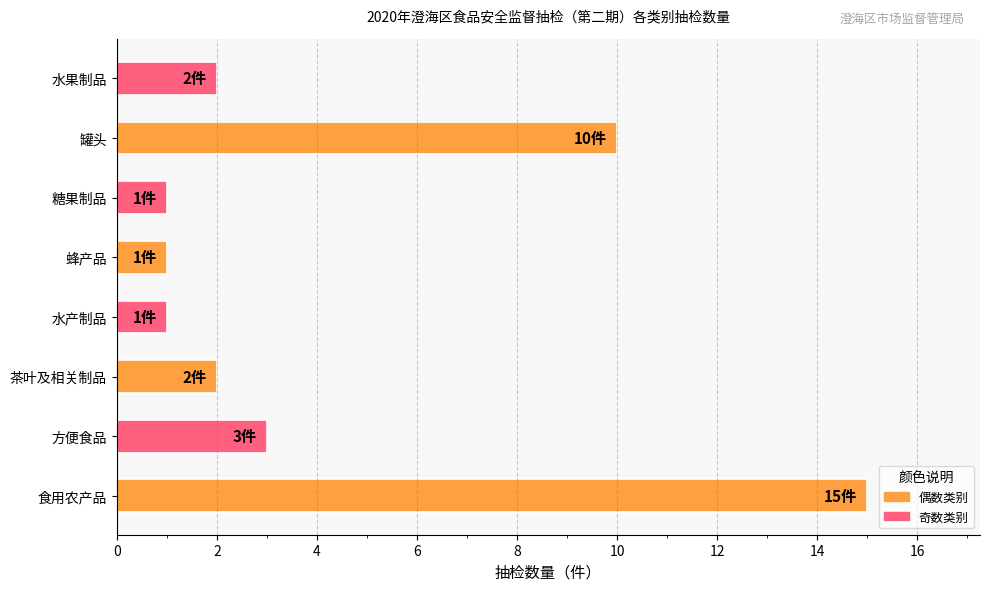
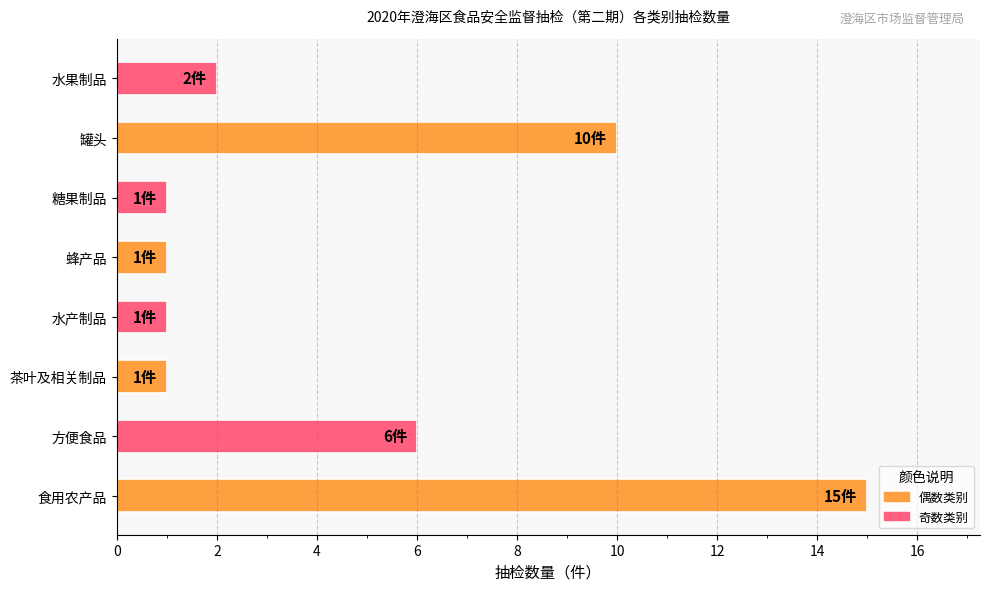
  {
    "水果制品": "2件",
    "罐头": "10件",
    "糖果制品": "1件",
    "蜂产品": "1件",
    "水产制品": "1件",
-   "茶叶及相关制品": "2件",
-   "方便食品": "3件",
+   "茶叶及相关制品": "1件",
+   "方便食品": "6件",
    "食用农产品": "15件"
  }
